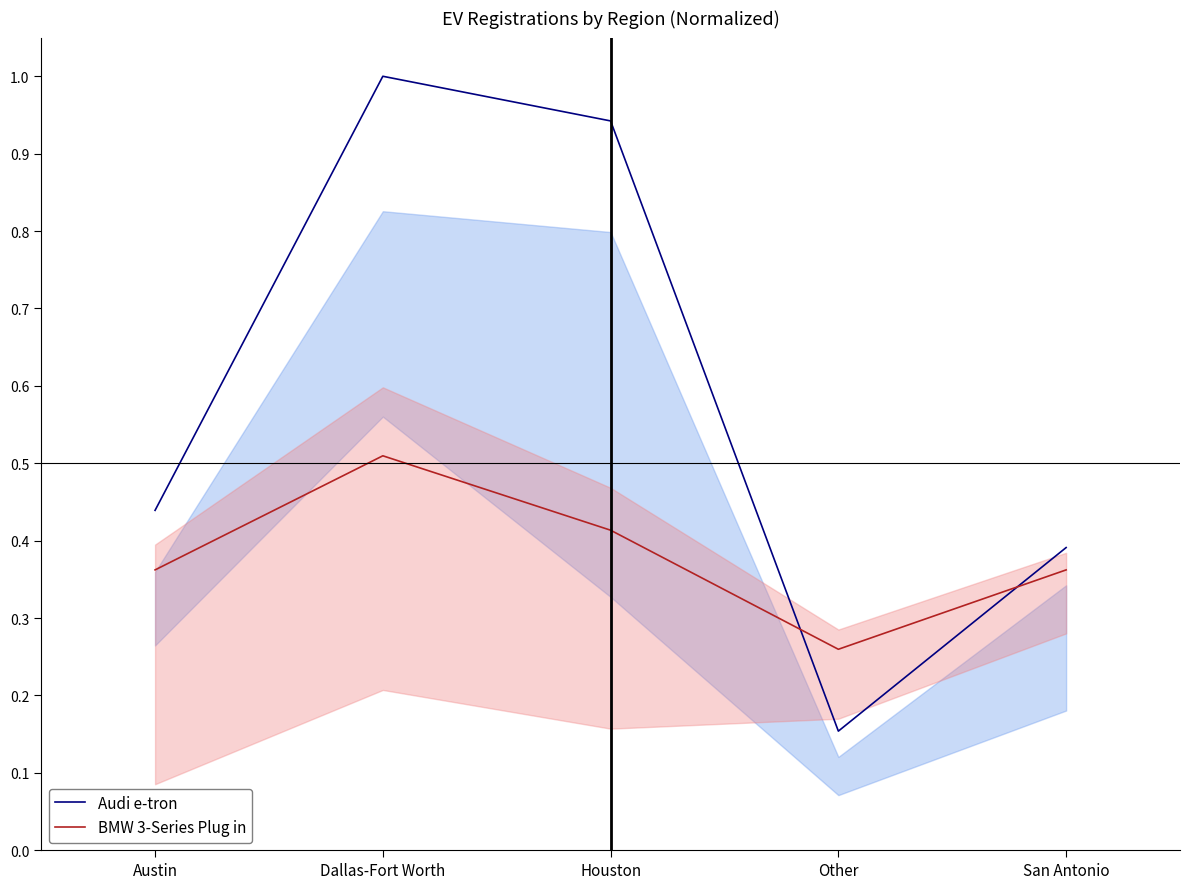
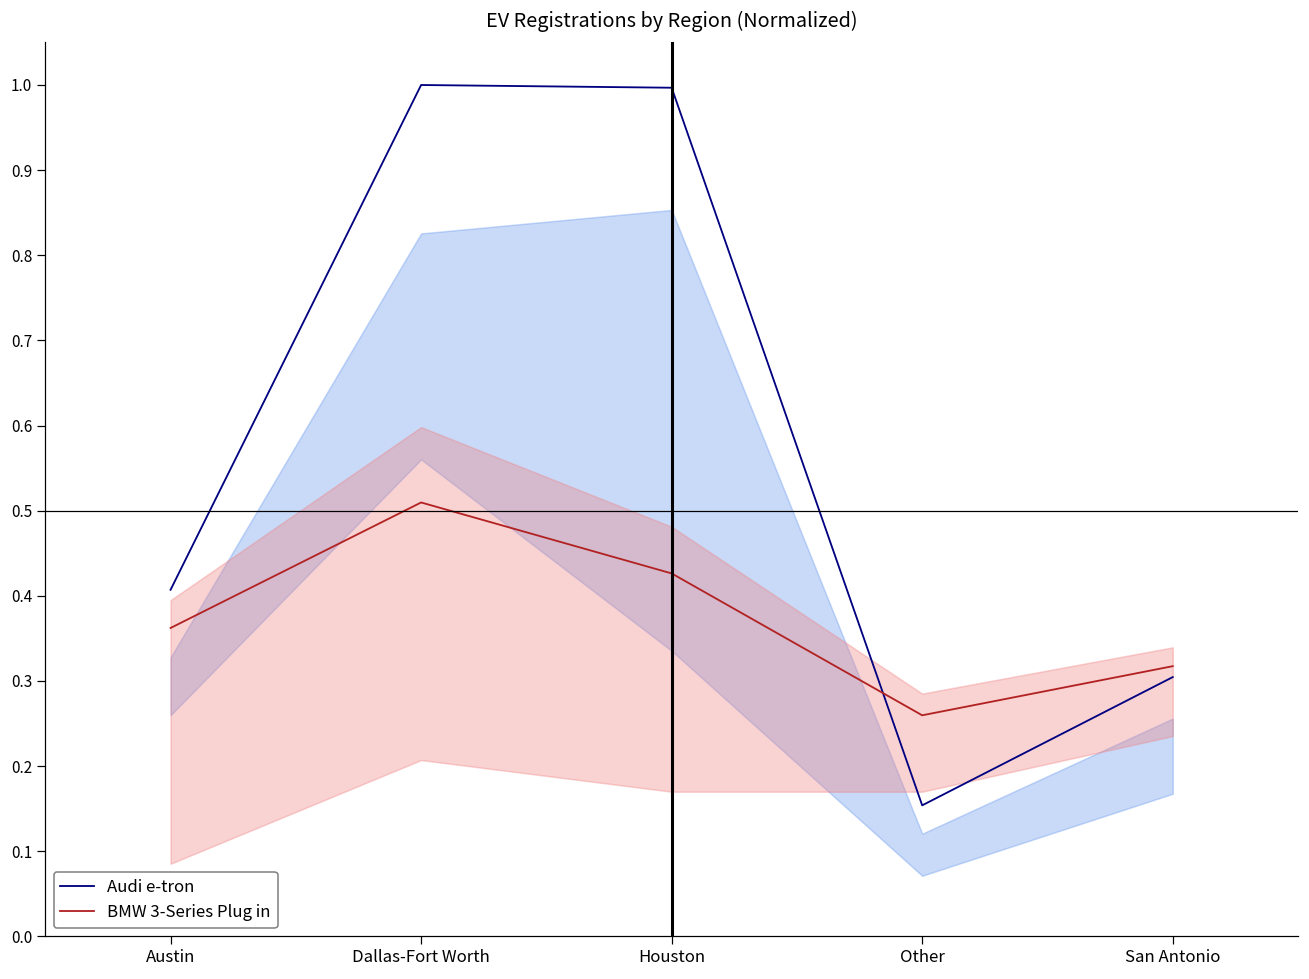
  {
    "Audi e-tron": {
-     "Austin": 0.44,
+     "Austin": 0.41,
      "Dallas-Fort Worth": 1.00,
-     "Houston": 0.94,
+     "Houston": 1.00,
      "Other": 0.15,
-     "San Antonio": 0.39
+     "San Antonio": 0.30
    },
    "BMW 3-Series Plug in": {
      "Dallas-Fort Worth": 0.51,
-     "Houston": 0.41,
+     "Houston": 0.43,
      "Other": 0.26,
-     "San Antonio": 0.36
+     "San Antonio": 0.32
    }
  }
